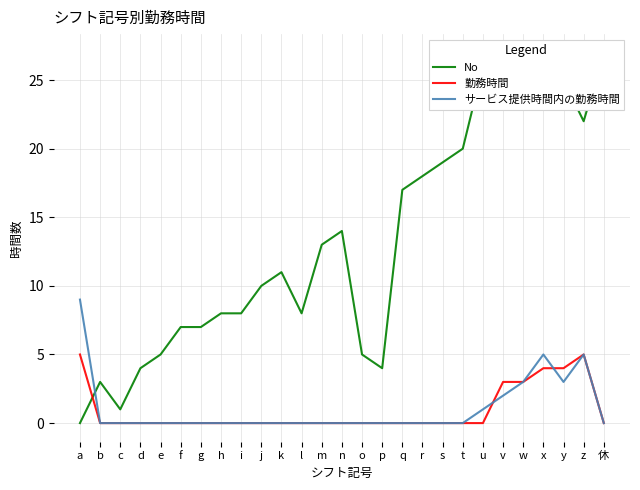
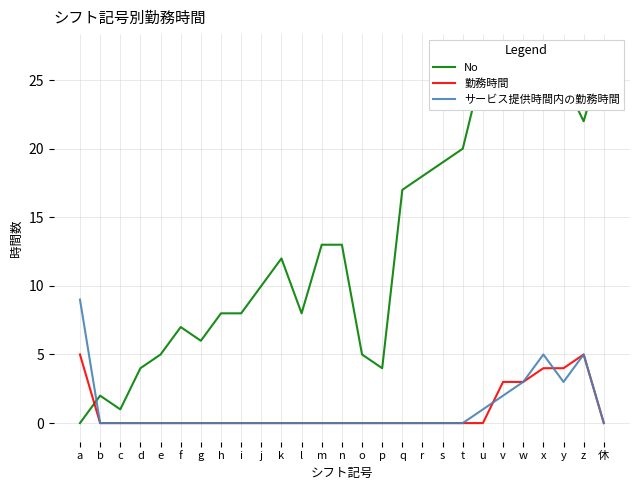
  {
    "No": {
      "a": 0,
-     "b": 3,
+     "b": 2,
      "c": 1,
      "d": 4,
      "e": 5,
      "f": 7,
-     "g": 7,
+     "g": 6,
      "h": 8,
      "i": 8,
      "j": 10,
-     "k": 11,
+     "k": 12,
      "l": 8,
      "m": 13,
-     "n": 14,
+     "n": 13,
      "o": 5,
      "p": 4,
      "q": 17,
      "r": 18,
      "s": 19,
      "t": 20,
      "z": 22
    },
    "勤務時間": {
      "a": 5,
      "u": 0,
      "v": 3,
      "x": 4,
      "y": 4
    },
    "サービス提供時間内の勤務時間": {
      "a": 9,
      "u": 1,
      "v": 2,
      "x": 5,
      "y": 3
    }
  }
